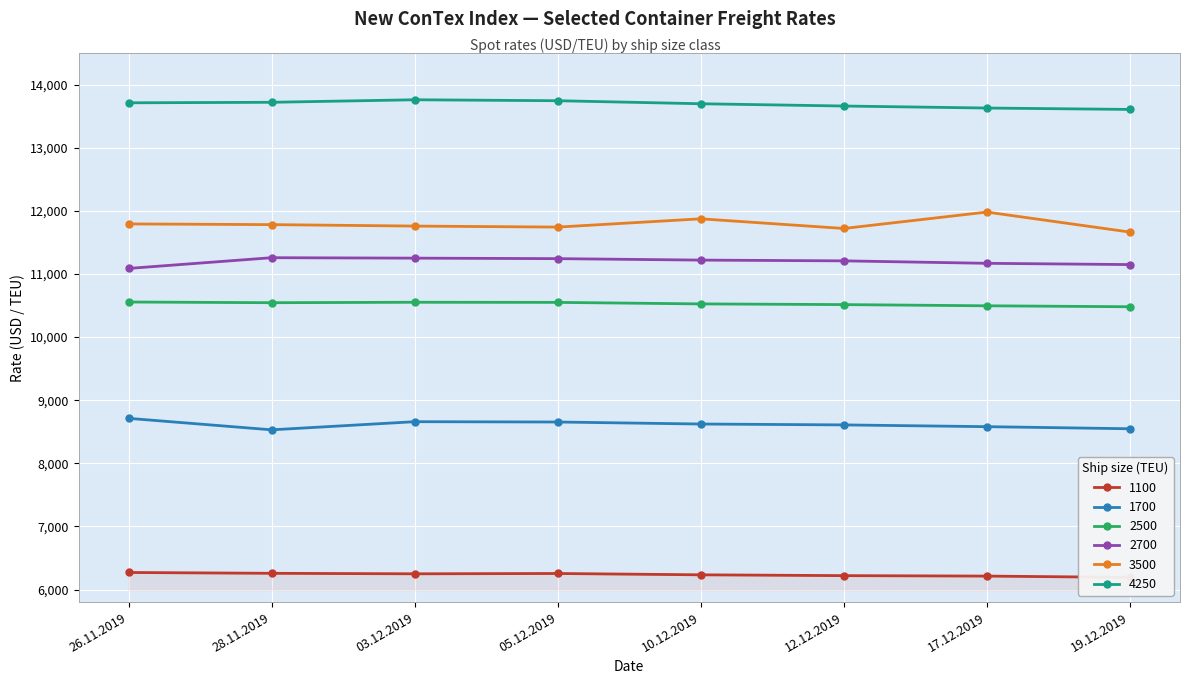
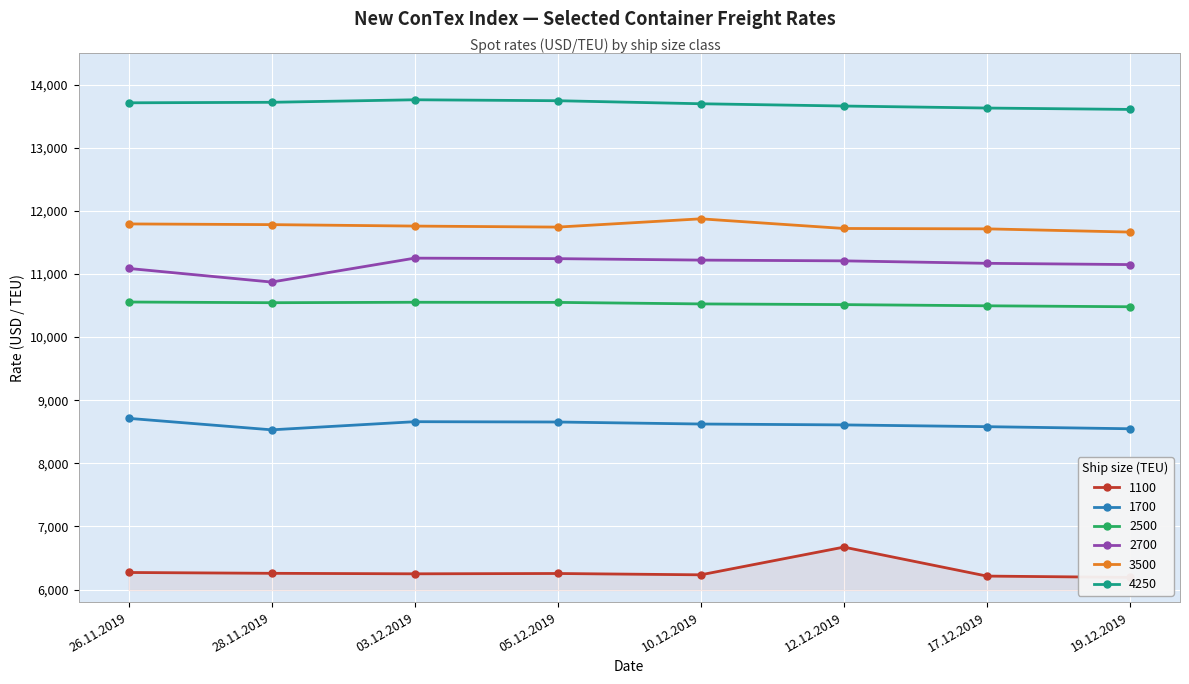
  {
    "1100": {
      "26.11.2019": "6,300",
      "28.11.2019": "6,300",
      "03.12.2019": "6,200",
      "05.12.2019": "6,300",
      "10.12.2019": "6,200",
-     "12.12.2019": "6,200",
+     "12.12.2019": "6,700",
      "17.12.2019": "6,200"
    },
    "1700": {
      "26.11.2019": "8,700",
      "28.11.2019": "8,500",
      "03.12.2019": "8,700",
      "05.12.2019": "8,700",
      "10.12.2019": "8,600",
      "12.12.2019": "8,600",
      "17.12.2019": "8,600",
      "19.12.2019": "8,500"
    },
    "2700": {
      "26.11.2019": "11,100",
-     "28.11.2019": "11,300",
+     "28.11.2019": "10,900",
      "03.12.2019": "11,300",
      "05.12.2019": "11,200",
      "10.12.2019": "11,200",
      "12.12.2019": "11,200",
      "17.12.2019": "11,200",
      "19.12.2019": "11,100"
    },
    "3500": {
      "26.11.2019": "11,800",
      "28.11.2019": "11,800",
      "03.12.2019": "11,800",
      "05.12.2019": "11,700",
      "10.12.2019": "11,900",
      "12.12.2019": "11,700",
-     "17.12.2019": "12,000",
+     "17.12.2019": "11,700",
      "19.12.2019": "11,700"
    }
  }
